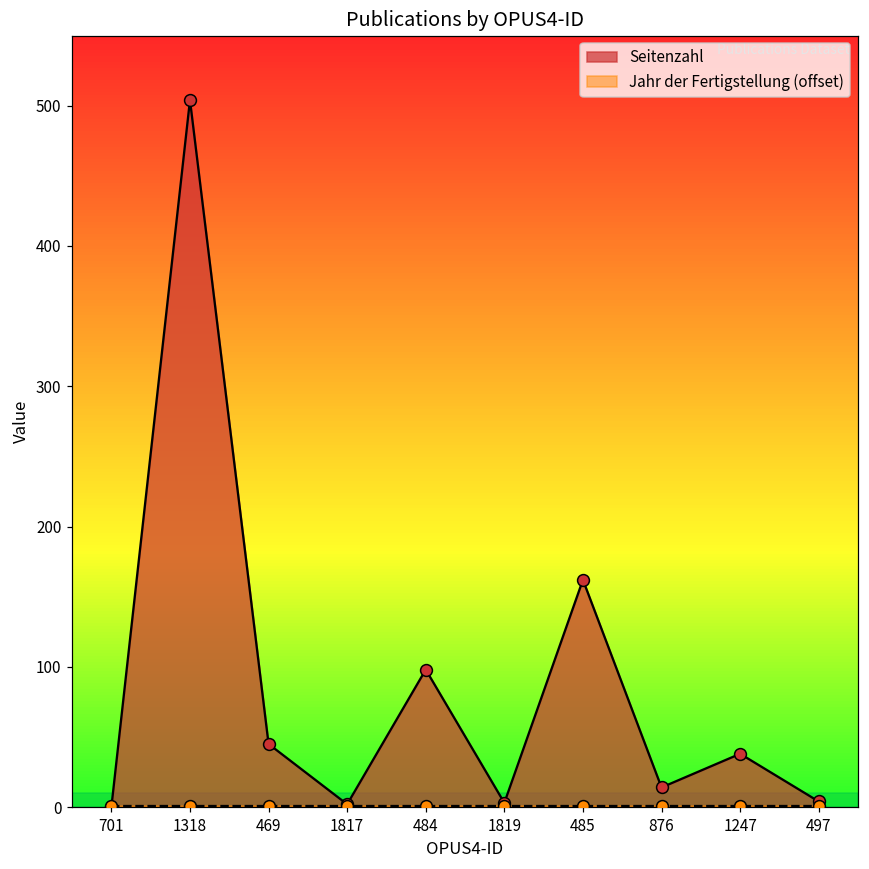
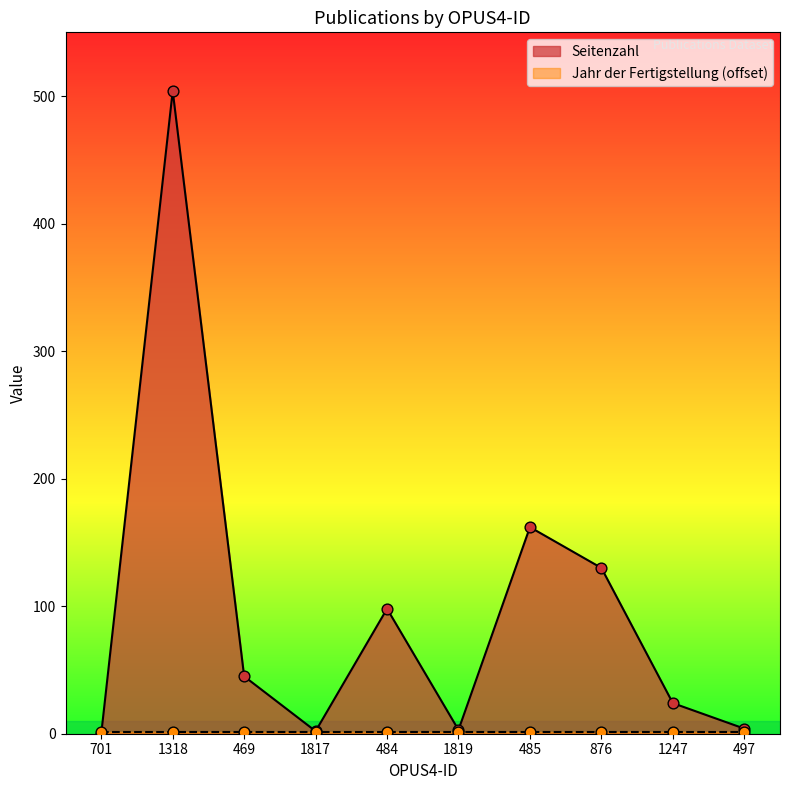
  {
    "Seitenzahl": {
      "1318": 504,
      "469": 45,
      "484": 98,
      "485": 162,
-     "876": 14,
-     "1247": 38
+     "876": 130,
+     "1247": 24
    }
  }
